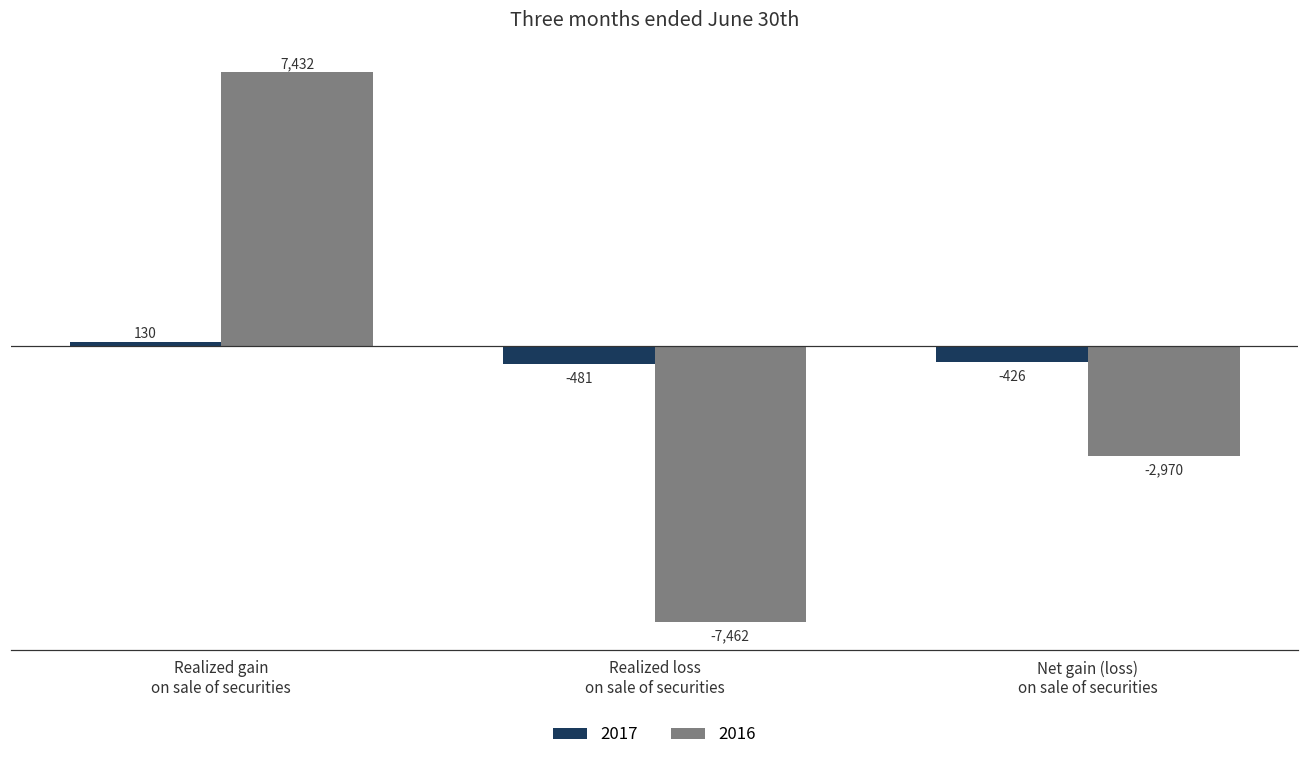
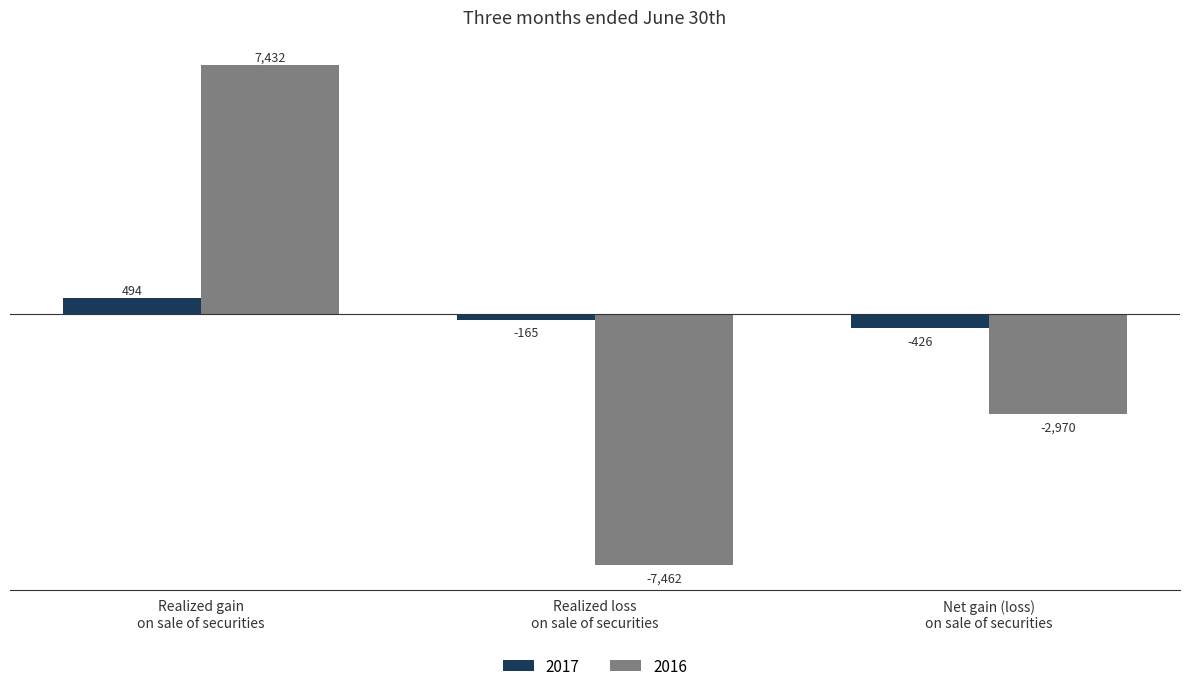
  {
    "2017": {
-     "Realized gain on sale of securities": "130",
-     "Realized loss on sale of securities": "-481",
+     "Realized gain on sale of securities": "494",
+     "Realized loss on sale of securities": "-165",
      "Net gain (loss) on sale of securities": "-426"
    },
    "2016": {
      "Realized gain on sale of securities": "7,432",
      "Realized loss on sale of securities": "-7,462",
      "Net gain (loss) on sale of securities": "-2,970"
    }
  }
